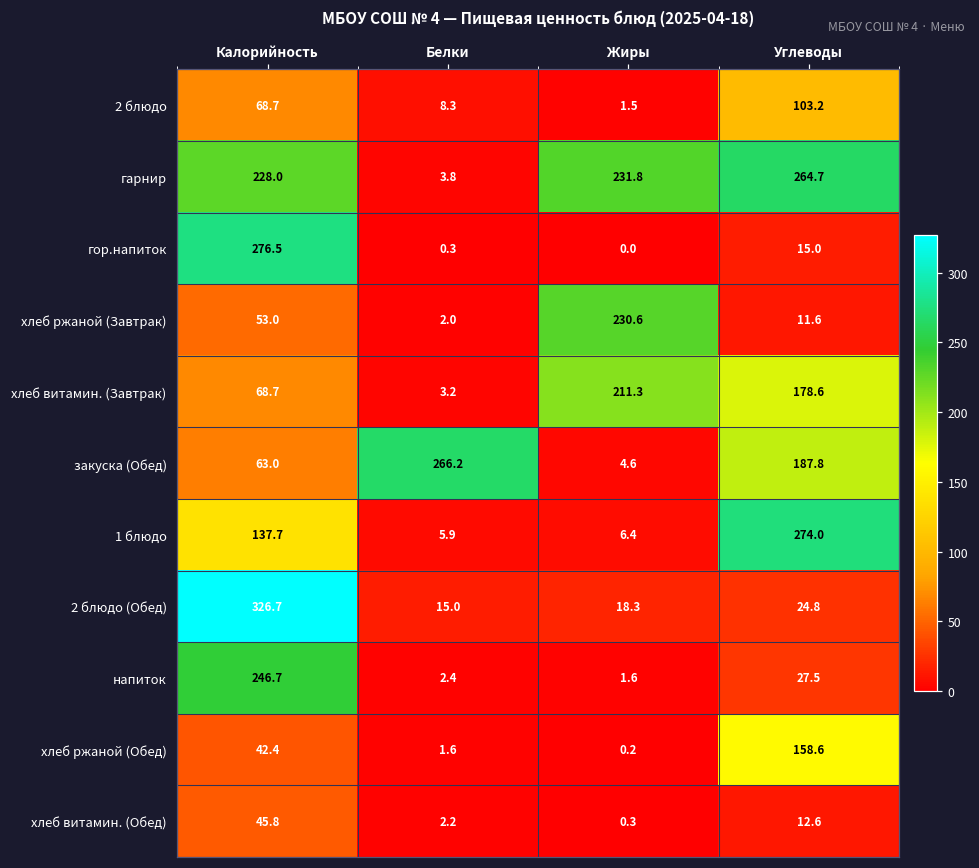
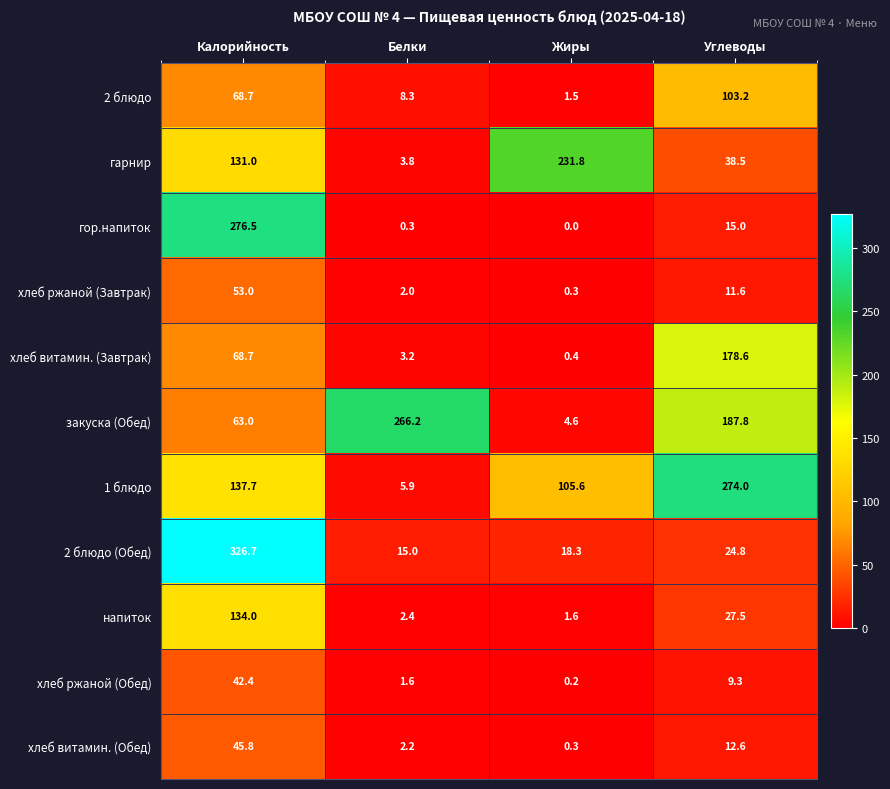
  {
    "2 блюдо": {
      "Калорийность": 68.7,
      "Белки": 8.3,
      "Жиры": 1.5,
      "Углеводы": 103.2
    },
    "гарнир": {
-     "Калорийность": 228.0,
+     "Калорийность": 131.0,
      "Белки": 3.8,
      "Жиры": 231.8,
-     "Углеводы": 264.7
+     "Углеводы": 38.5
    },
    "гор.напиток": {
      "Калорийность": 276.5,
      "Белки": 0.3,
      "Жиры": 0.0,
      "Углеводы": 15.0
    },
    "хлеб ржаной (Завтрак)": {
      "Калорийность": 53.0,
      "Белки": 2.0,
-     "Жиры": 230.6,
+     "Жиры": 0.3,
      "Углеводы": 11.6
    },
    "хлеб витамин. (Завтрак)": {
      "Калорийность": 68.7,
      "Белки": 3.2,
-     "Жиры": 211.3,
+     "Жиры": 0.4,
      "Углеводы": 178.6
    },
    "закуска (Обед)": {
      "Калорийность": 63.0,
      "Белки": 266.2,
      "Жиры": 4.6,
      "Углеводы": 187.8
    },
    "1 блюдо": {
      "Калорийность": 137.7,
      "Белки": 5.9,
-     "Жиры": 6.4,
+     "Жиры": 105.6,
      "Углеводы": 274.0
    },
    "2 блюдо (Обед)": {
      "Калорийность": 326.7,
      "Белки": 15.0,
      "Жиры": 18.3,
      "Углеводы": 24.8
    },
    "напиток": {
-     "Калорийность": 246.7,
+     "Калорийность": 134.0,
      "Белки": 2.4,
      "Жиры": 1.6,
      "Углеводы": 27.5
    },
    "хлеб ржаной (Обед)": {
      "Калорийность": 42.4,
      "Белки": 1.6,
      "Жиры": 0.2,
-     "Углеводы": 158.6
+     "Углеводы": 9.3
    },
    "хлеб витамин. (Обед)": {
      "Калорийность": 45.8,
      "Белки": 2.2,
      "Жиры": 0.3,
      "Углеводы": 12.6
    }
  }
